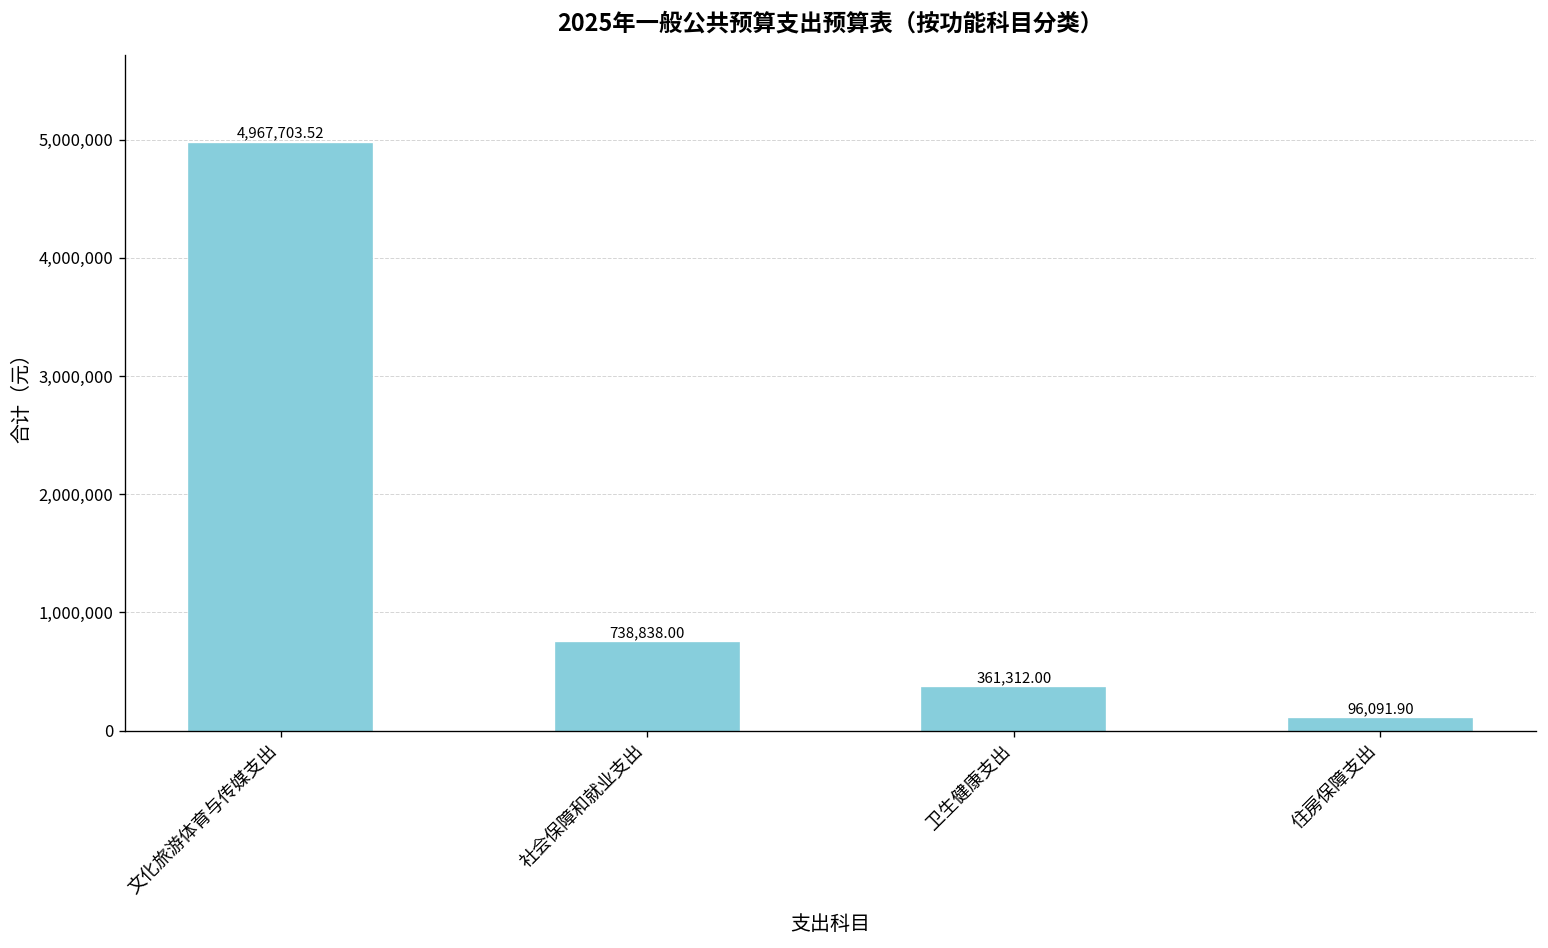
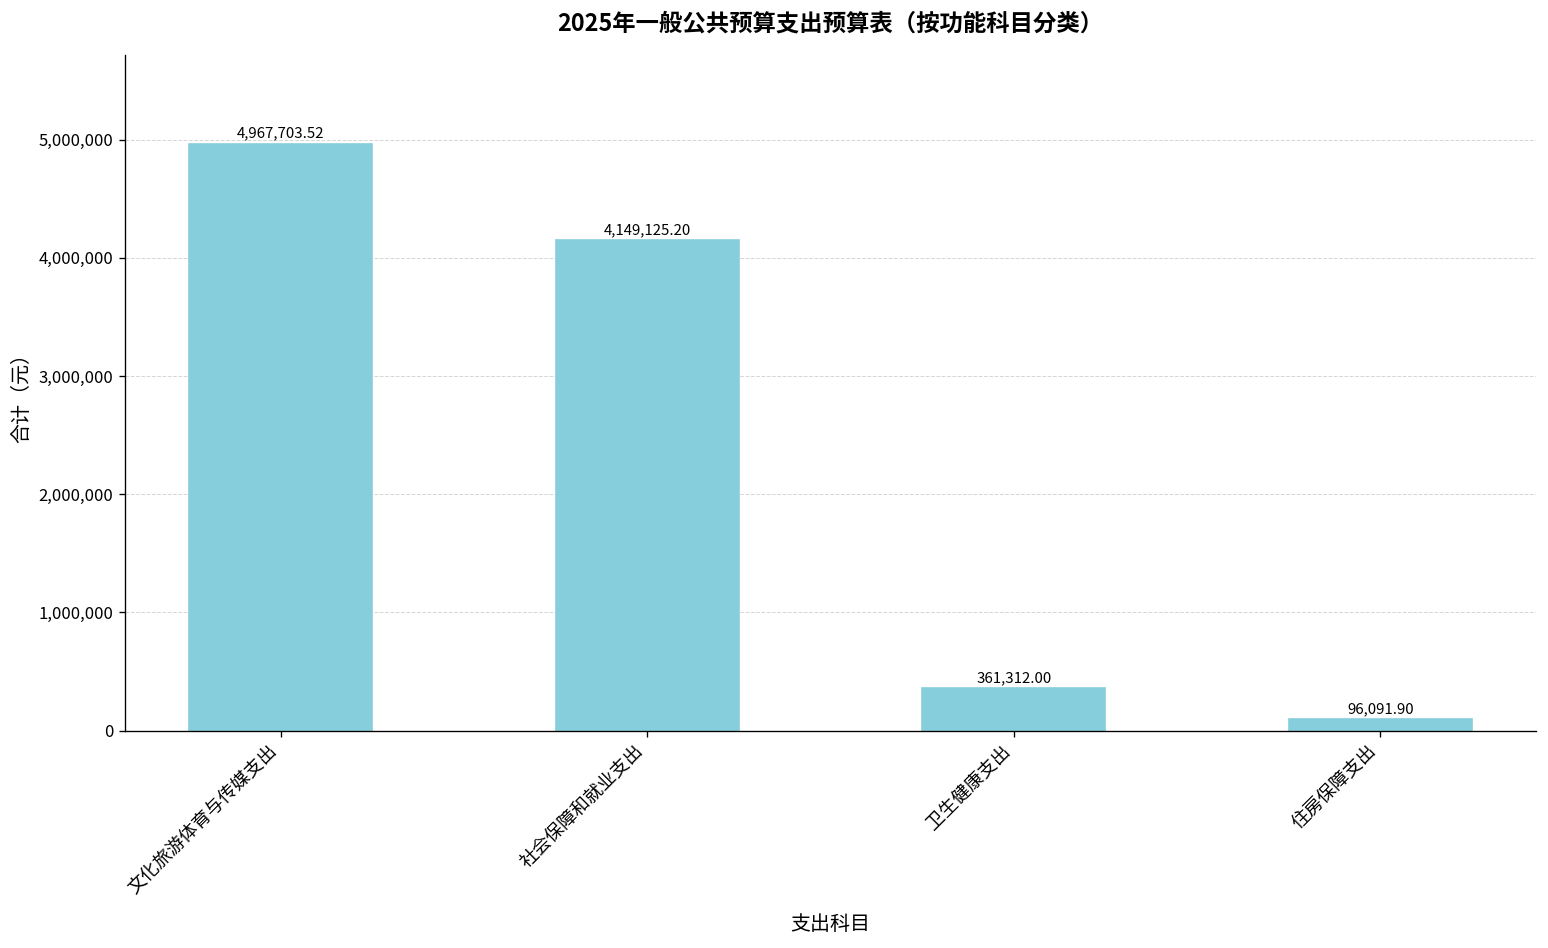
  {
    "文化旅游体育与传媒支出": "4,967,703.52",
-   "社会保障和就业支出": "738,838.00",
+   "社会保障和就业支出": "4,149,125.20",
    "卫生健康支出": "361,312.00",
    "住房保障支出": "96,091.90"
  }
